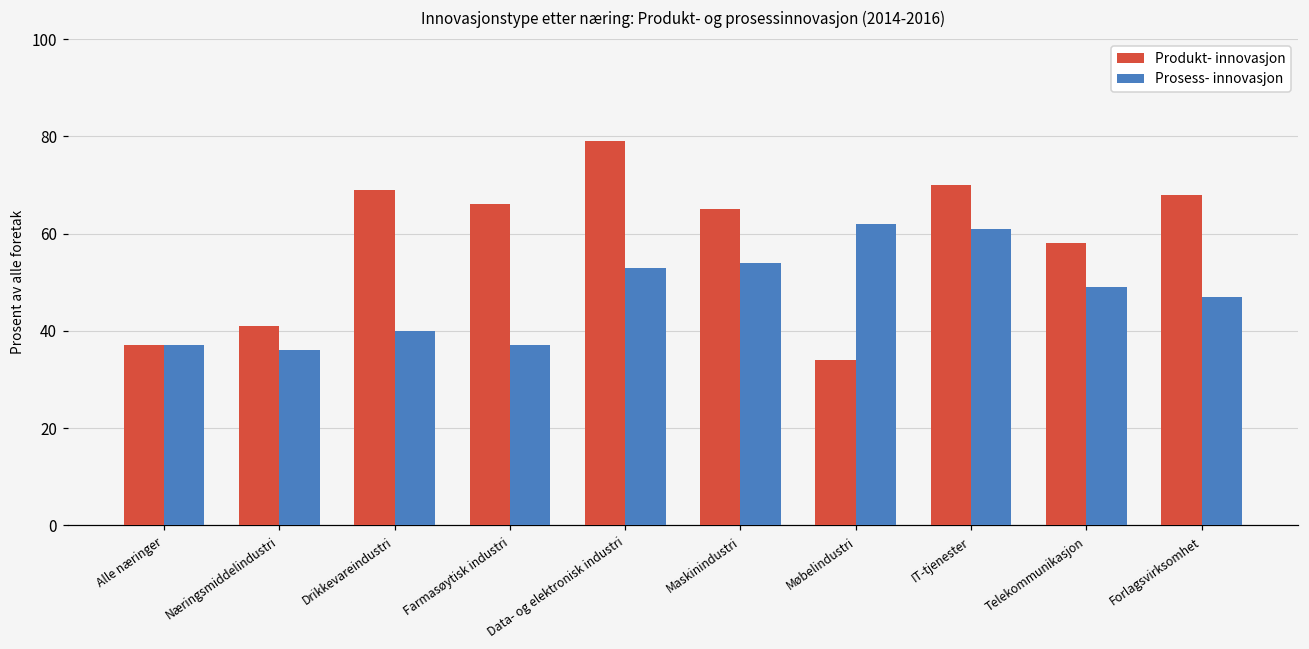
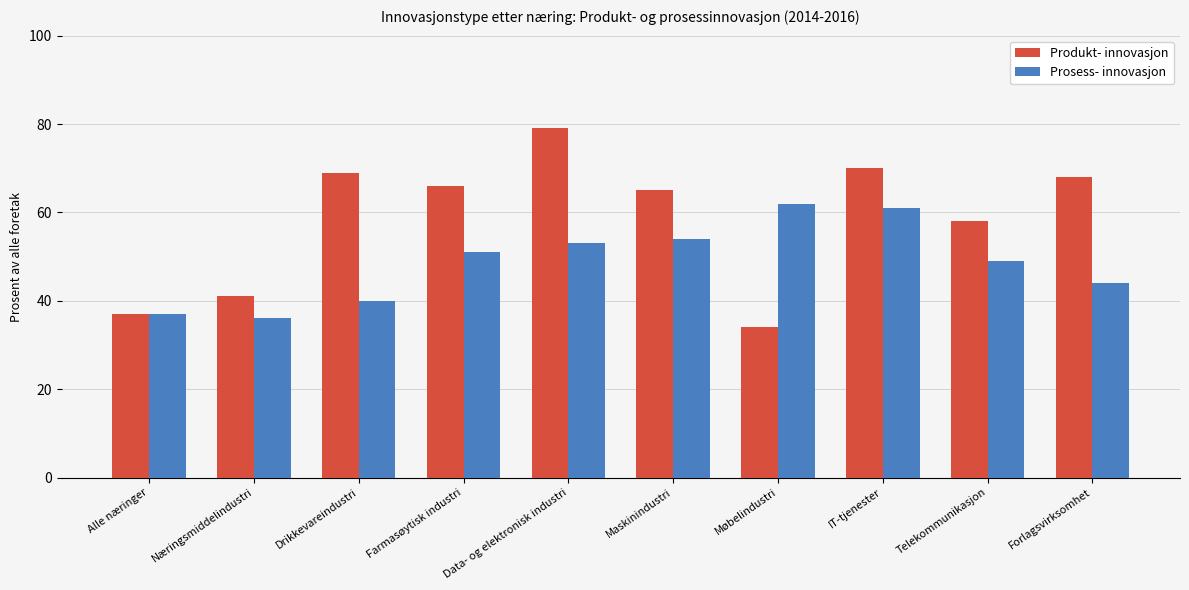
  {
    "Produkt- innovasjon": {
      "Alle næringer": 37,
      "Næringsmiddelindustri": 41,
      "Drikkevareindustri": 69,
      "Farmasøytisk industri": 66,
      "Data- og elektronisk industri": 79,
      "Maskinindustri": 65,
      "Møbelindustri": 34,
      "IT-tjenester": 70,
      "Telekommunikasjon": 58,
      "Forlagsvirksomhet": 68
    },
    "Prosess- innovasjon": {
      "Alle næringer": 37,
      "Næringsmiddelindustri": 36,
      "Drikkevareindustri": 40,
-     "Farmasøytisk industri": 37,
+     "Farmasøytisk industri": 51,
      "Data- og elektronisk industri": 53,
      "Maskinindustri": 54,
      "Møbelindustri": 62,
      "IT-tjenester": 61,
      "Telekommunikasjon": 49,
-     "Forlagsvirksomhet": 47
+     "Forlagsvirksomhet": 44
    }
  }
